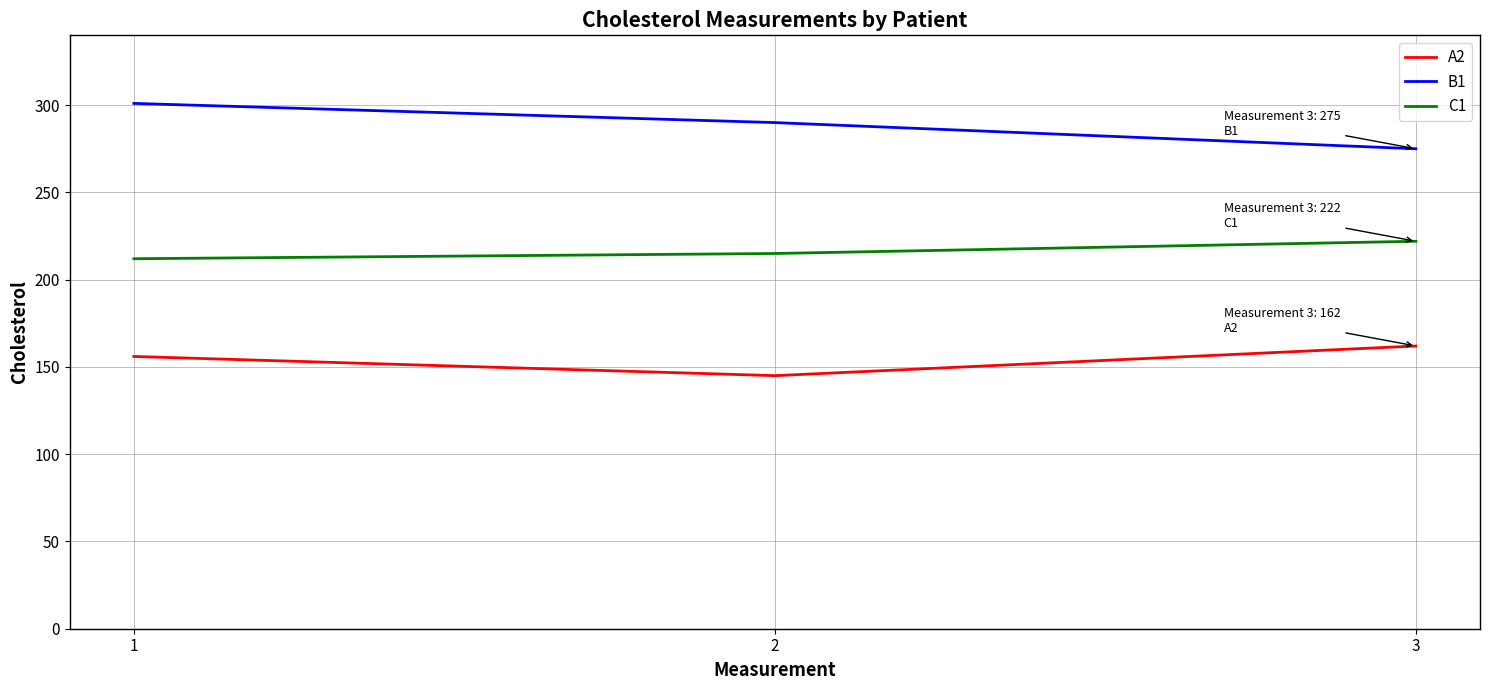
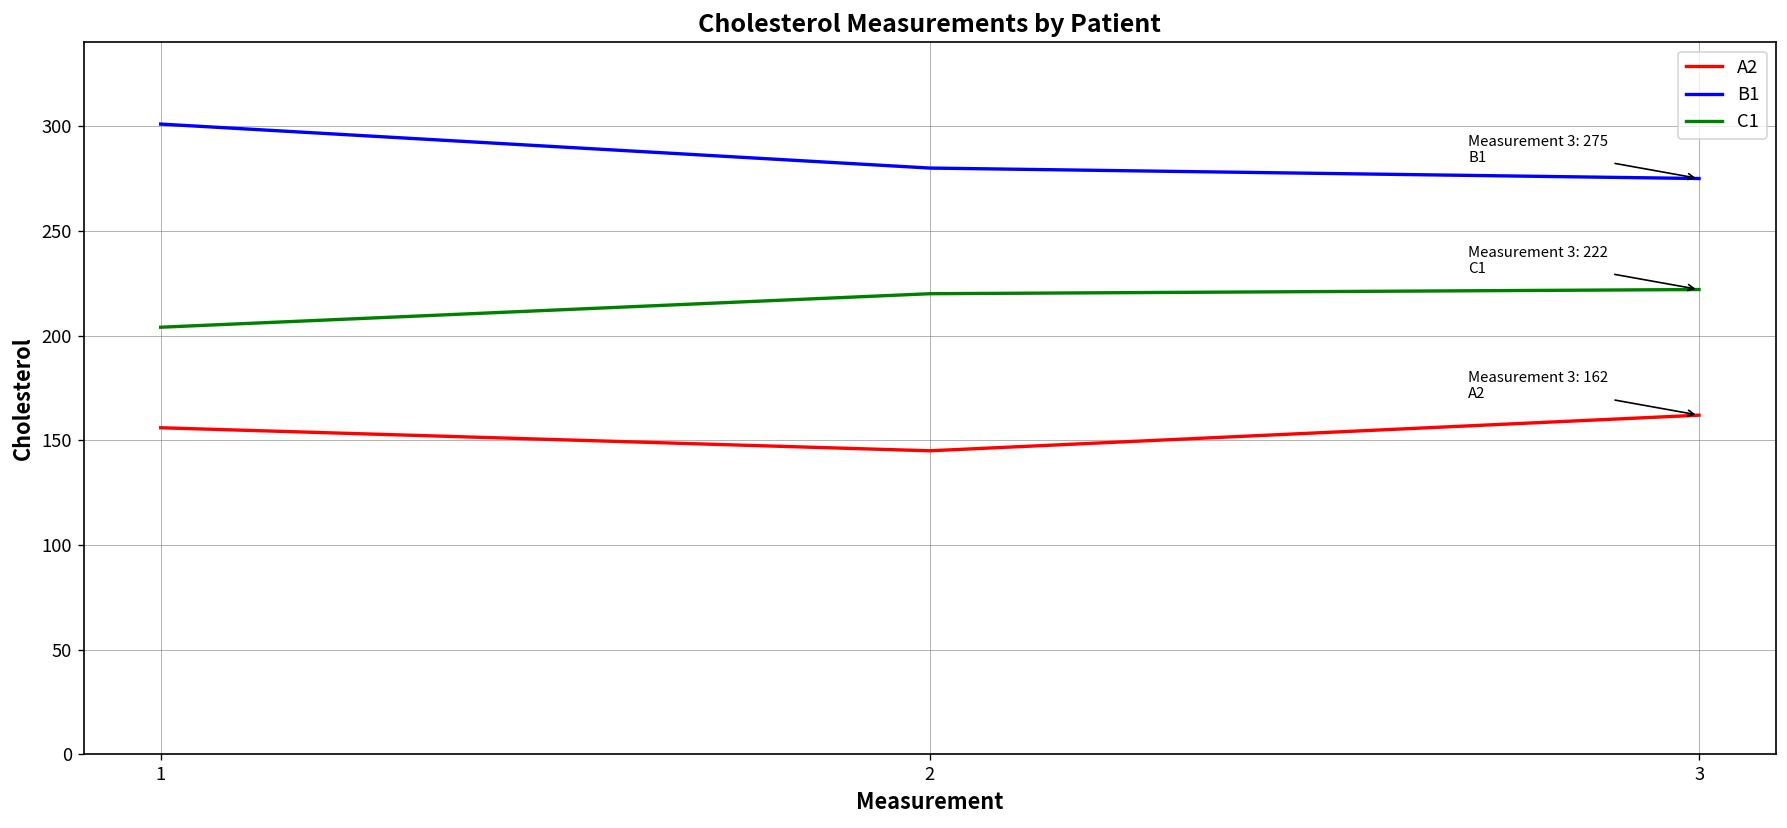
  {
    "A2": {
      "3": 162
    },
    "B1": {
      "1": 301,
-     "2": 290
+     "2": 280
    },
    "C1": {
-     "1": 212,
-     "2": 215
+     "1": 204,
+     "2": 220
    }
  }
